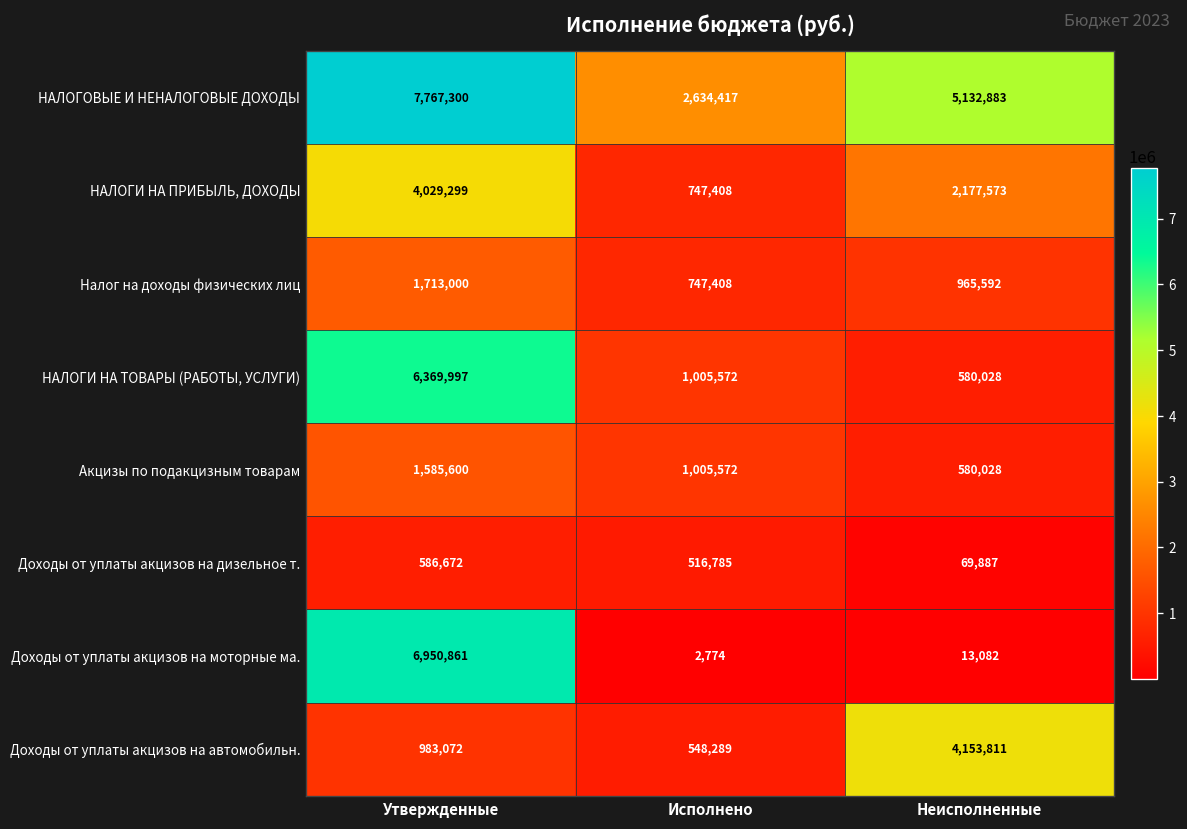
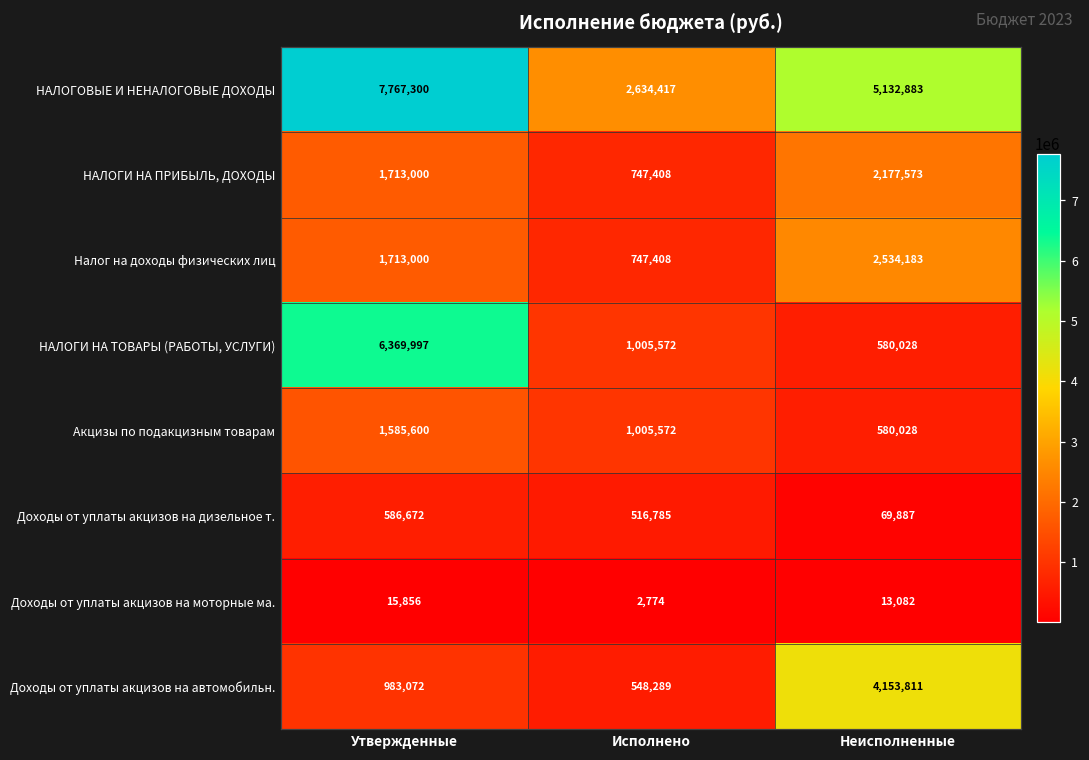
  {
    "НАЛОГОВЫЕ И НЕНАЛОГОВЫЕ ДОХОДЫ": {
      "Утвержденные": "7,767,300",
      "Исполнено": "2,634,417",
      "Неисполненные": "5,132,883"
    },
    "НАЛОГИ НА ПРИБЫЛЬ, ДОХОДЫ": {
-     "Утвержденные": "4,029,299",
+     "Утвержденные": "1,713,000",
      "Исполнено": "747,408",
      "Неисполненные": "2,177,573"
    },
    "Налог на доходы физических лиц": {
      "Утвержденные": "1,713,000",
      "Исполнено": "747,408",
-     "Неисполненные": "965,592"
+     "Неисполненные": "2,534,183"
    },
    "НАЛОГИ НА ТОВАРЫ (РАБОТЫ, УСЛУГИ)": {
      "Утвержденные": "6,369,997",
      "Исполнено": "1,005,572",
      "Неисполненные": "580,028"
    },
    "Акцизы по подакцизным товарам": {
      "Утвержденные": "1,585,600",
      "Исполнено": "1,005,572",
      "Неисполненные": "580,028"
    },
    "Доходы от уплаты акцизов на дизельное т.": {
      "Утвержденные": "586,672",
      "Исполнено": "516,785",
      "Неисполненные": "69,887"
    },
    "Доходы от уплаты акцизов на моторные ма.": {
-     "Утвержденные": "6,950,861",
+     "Утвержденные": "15,856",
      "Исполнено": "2,774",
      "Неисполненные": "13,082"
    },
    "Доходы от уплаты акцизов на автомобильн.": {
      "Утвержденные": "983,072",
      "Исполнено": "548,289",
      "Неисполненные": "4,153,811"
    }
  }
